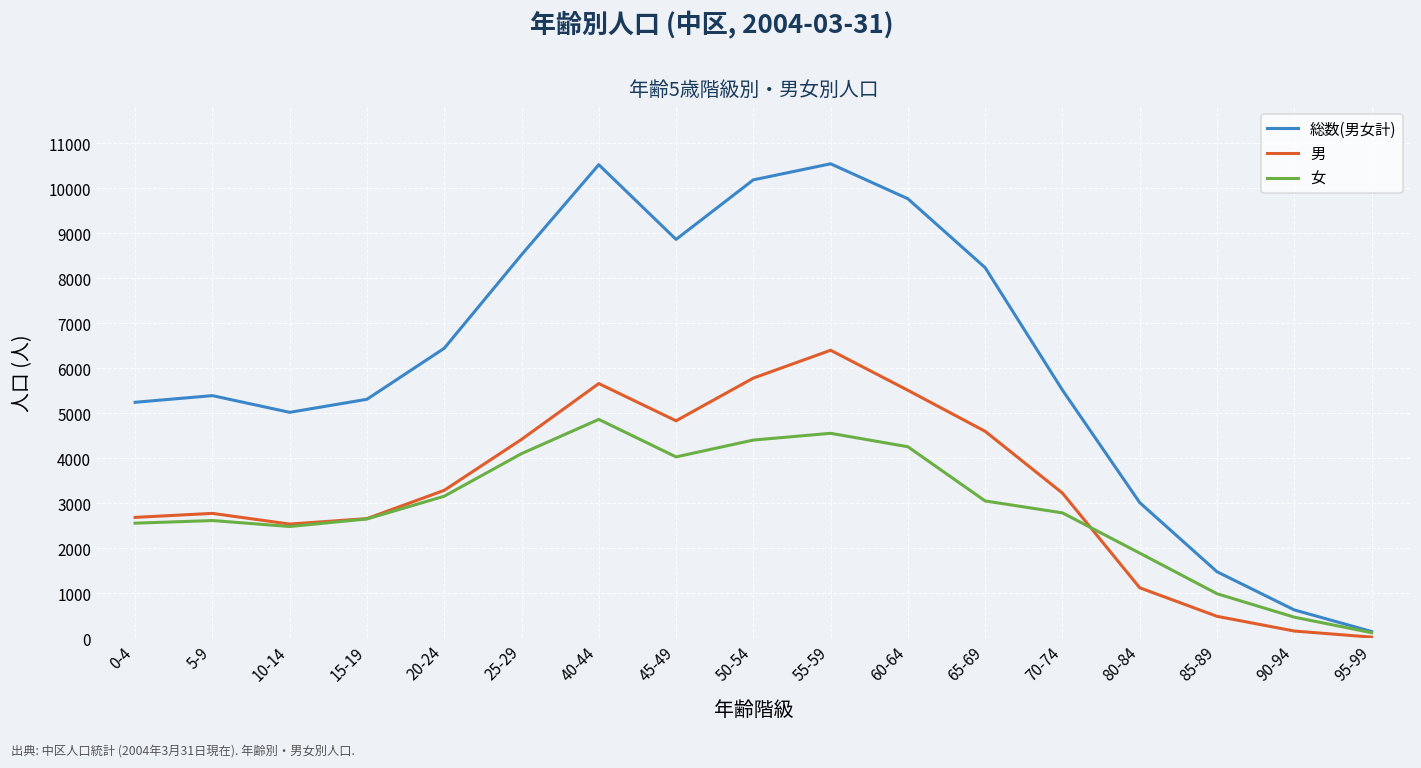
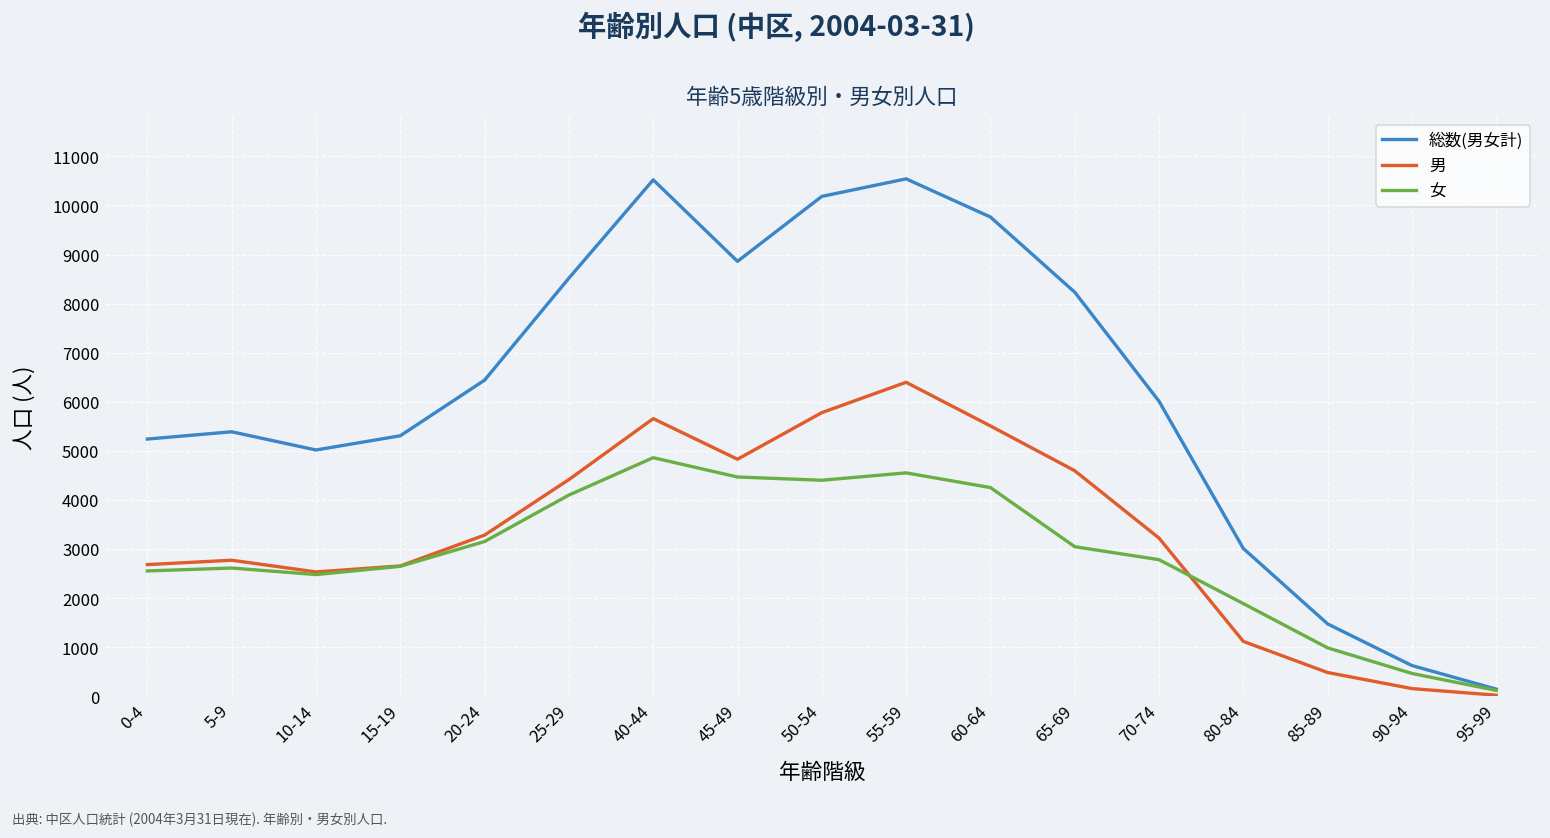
  {
    "総数(男女計)": {
      "0-4": 5200,
      "5-9": 5400,
      "10-14": 5000,
      "15-19": 5300,
      "20-24": 6400,
      "25-29": 8500,
      "40-44": 10500,
      "45-49": 8900,
      "50-54": 10200,
      "55-59": 10500,
      "60-64": 9800,
      "65-69": 8200,
-     "70-74": 5500,
+     "70-74": 6000,
      "80-84": 3000,
      "85-89": 1500,
      "90-94": 600
    },
    "男": {
      "0-4": 2700,
      "5-9": 2800,
      "20-24": 3300,
      "25-29": 4400,
      "40-44": 5700,
      "45-49": 4800,
      "50-54": 5800,
      "55-59": 6400,
      "60-64": 5500,
      "65-69": 4600,
      "70-74": 3200,
      "80-84": 1100,
      "85-89": 500,
      "90-94": 200,
      "95-99": 0
    },
    "女": {
      "0-4": 2600,
      "5-9": 2600,
      "20-24": 3200,
      "25-29": 4100,
      "40-44": 4900,
-     "45-49": 4000,
+     "45-49": 4500,
      "50-54": 4400,
      "55-59": 4600,
      "60-64": 4300,
      "65-69": 3100,
      "70-74": 2800,
      "80-84": 1900,
      "85-89": 1000,
      "90-94": 500
    }
  }
